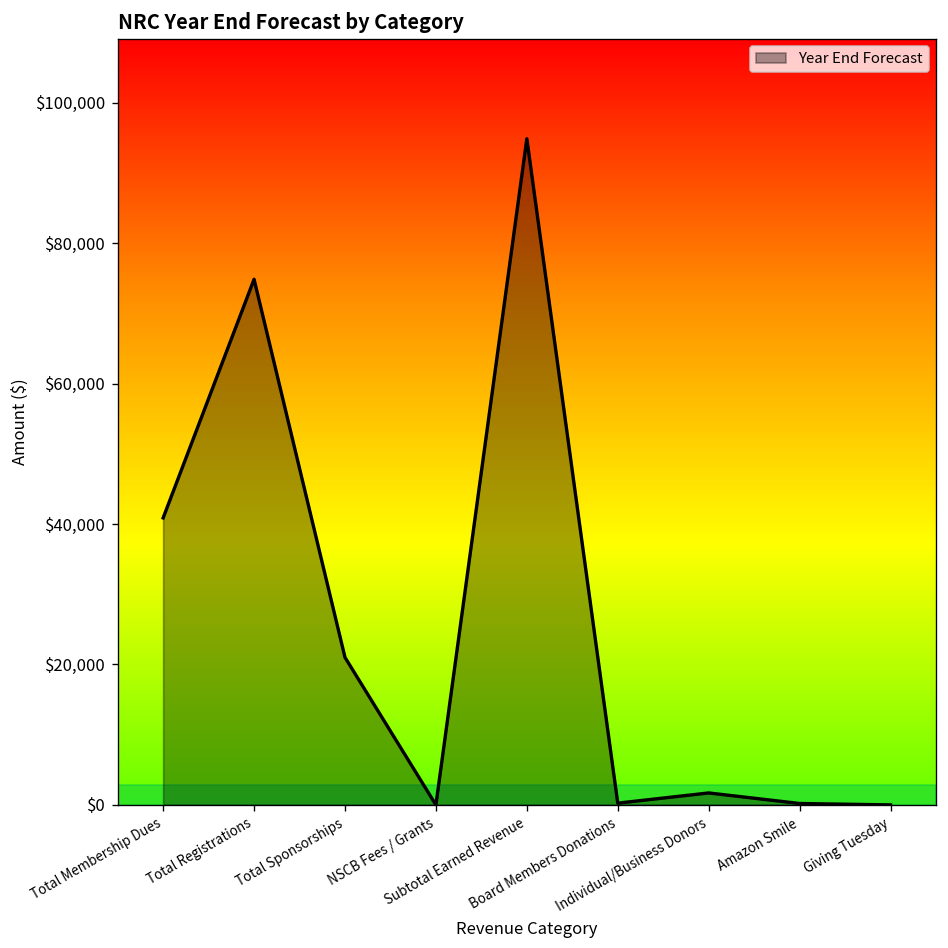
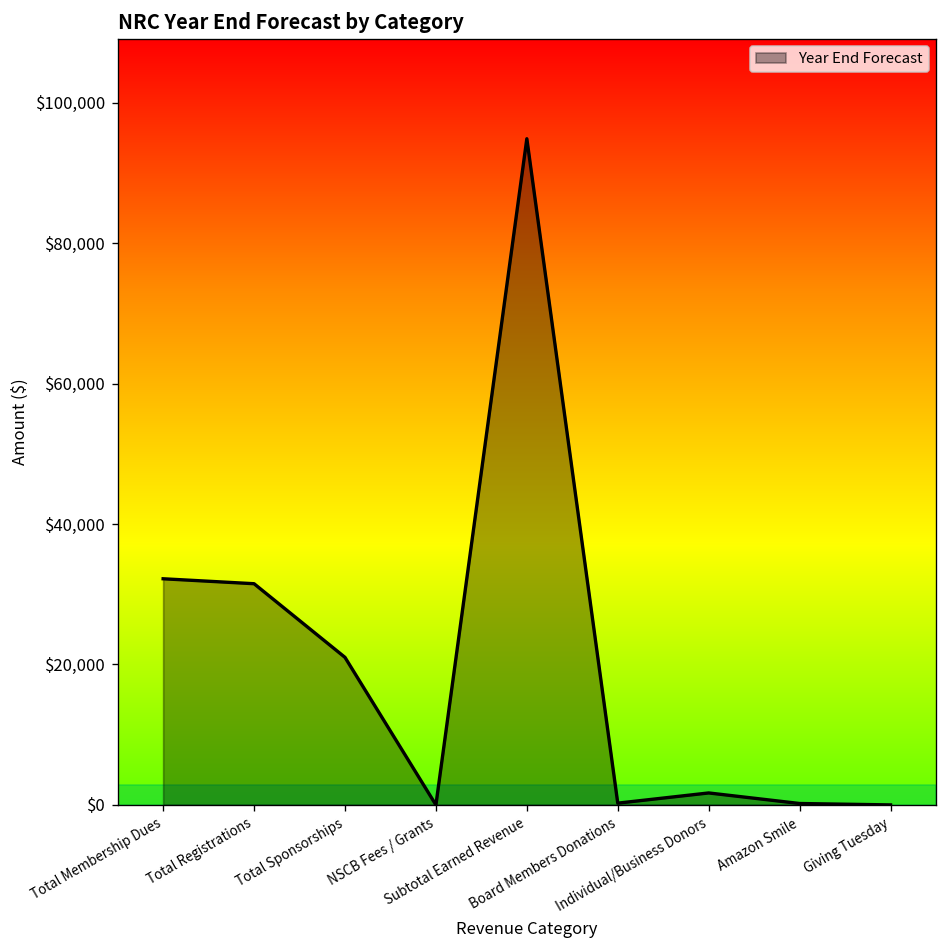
  {
-   "Total Membership Dues": "$41,000",
-   "Total Registrations": "$75,000",
+   "Total Membership Dues": "$32,000",
+   "Total Registrations": "$32,000",
    "Total Sponsorships": "$21,000",
    "Subtotal Earned Revenue": "$95,000"
  }
